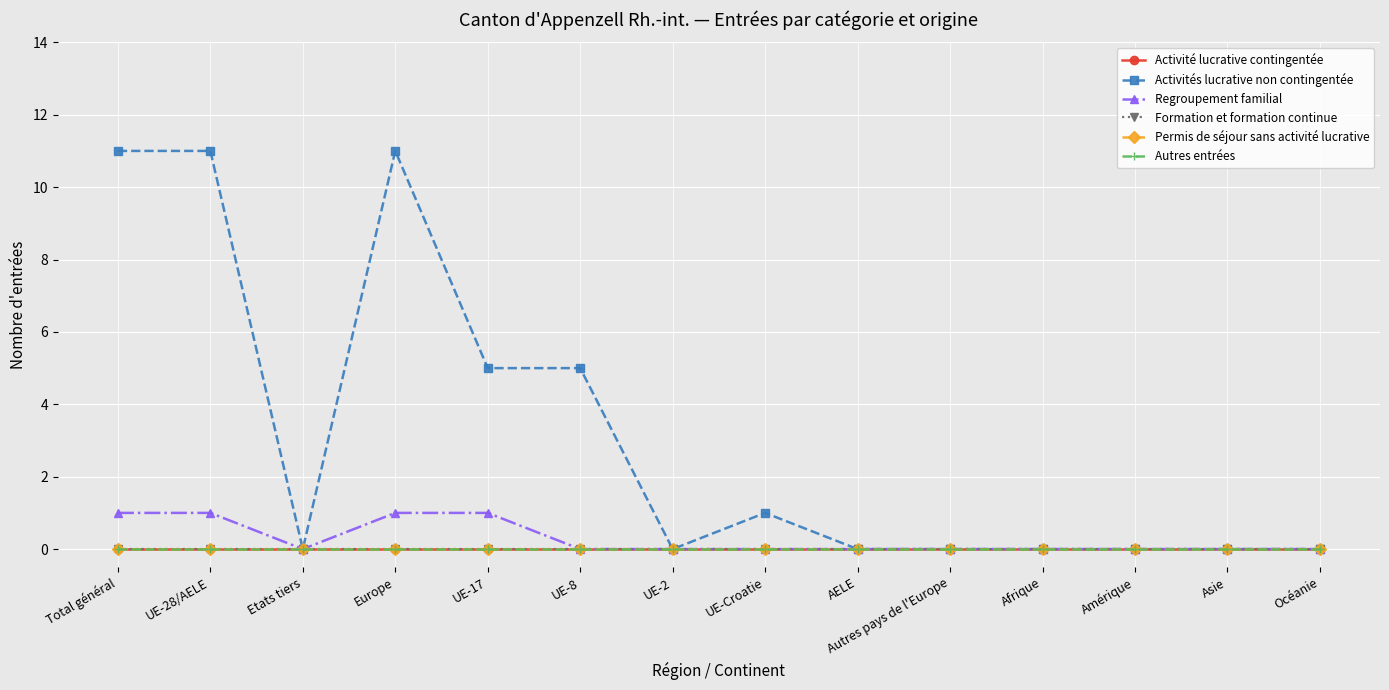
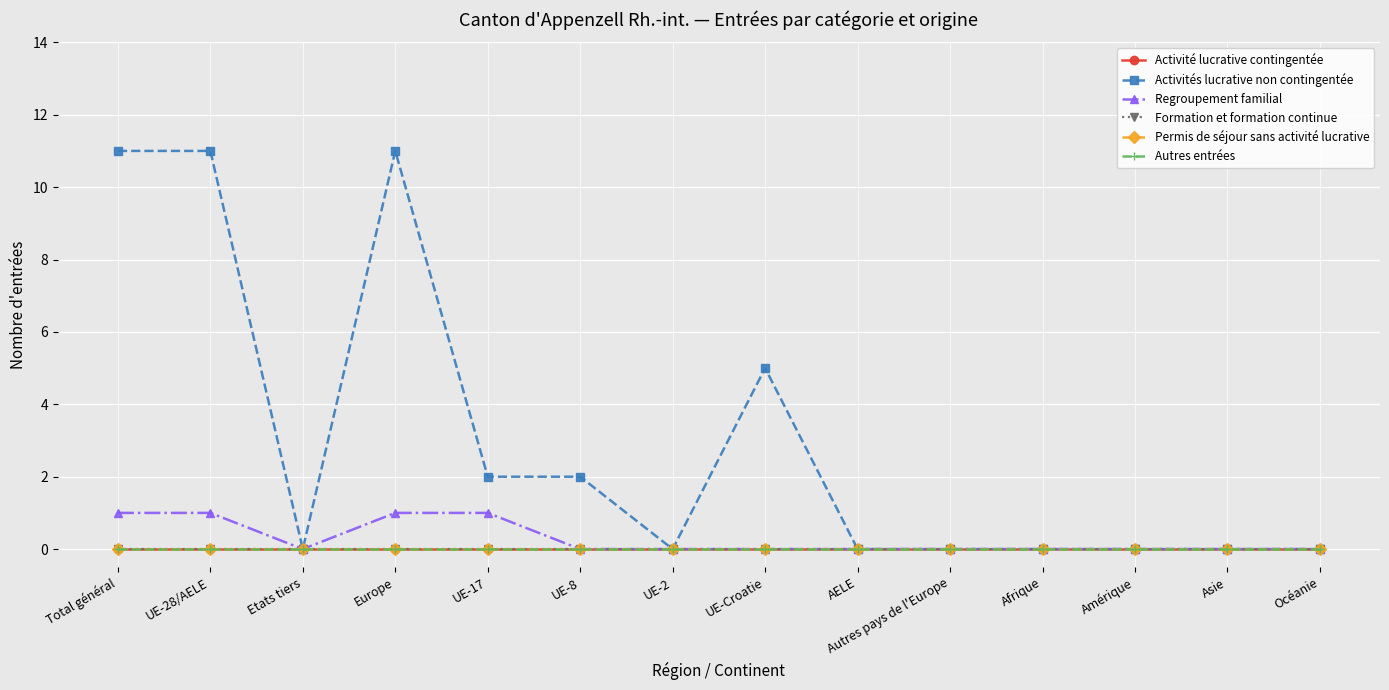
  {
    "Autres entrées": {
      "Total général": 0,
      "UE-28/AELE": 0,
      "Europe": 0,
      "UE-17": 0
    },
    "Activités lucrative non contingentée": {
      "Total général": 11,
      "UE-28/AELE": 11,
      "Europe": 11,
-     "UE-17": 5,
-     "UE-8": 5,
-     "UE-Croatie": 1
+     "UE-17": 2,
+     "UE-8": 2,
+     "UE-Croatie": 5
    },
    "Regroupement familial": {
      "Total général": 1,
      "UE-28/AELE": 1,
      "Europe": 1,
      "UE-17": 1
    }
  }
